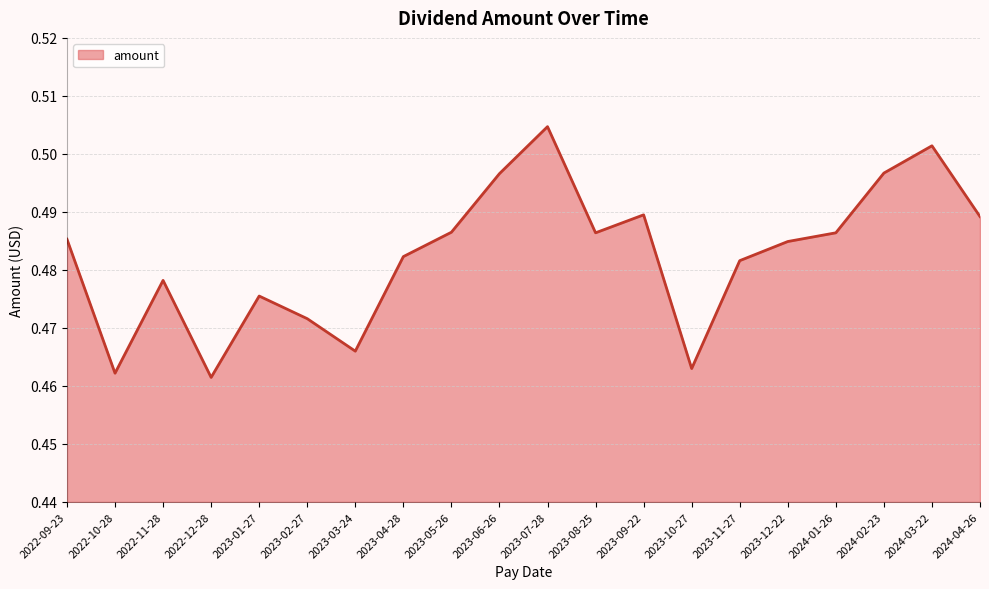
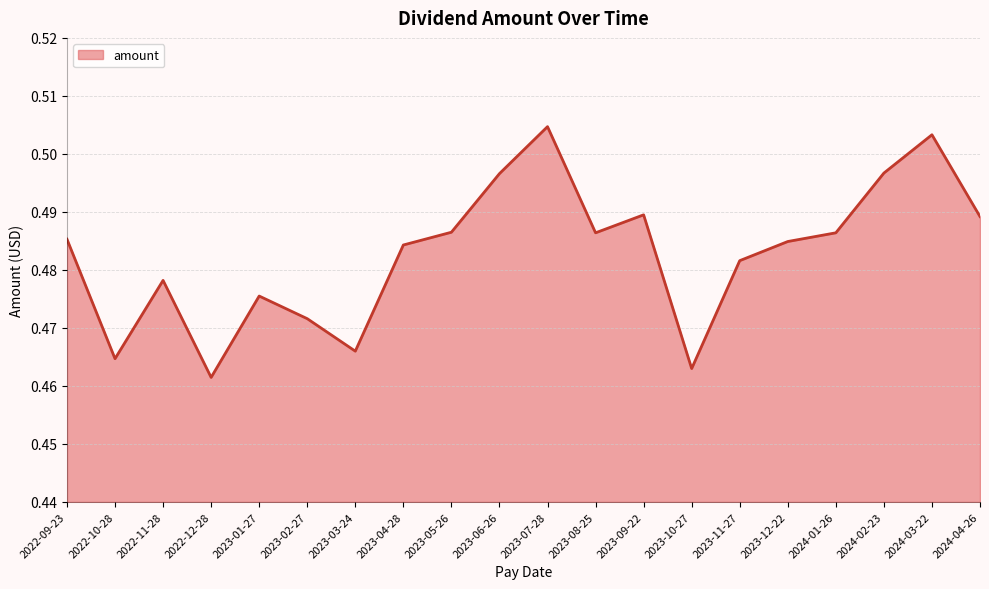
  {
    "2022-09-23": 0.485,
-   "2022-10-28": 0.462,
+   "2022-10-28": 0.465,
    "2022-11-28": 0.478,
    "2022-12-28": 0.461,
    "2023-01-27": 0.476,
    "2023-02-27": 0.472,
    "2023-03-24": 0.466,
-   "2023-04-28": 0.482,
+   "2023-04-28": 0.484,
    "2023-05-26": 0.487,
    "2023-06-26": 0.497,
    "2023-07-28": 0.505,
    "2023-08-25": 0.486,
    "2023-09-22": 0.490,
    "2023-10-27": 0.463,
    "2023-11-27": 0.482,
    "2023-12-22": 0.485,
    "2024-01-26": 0.486,
    "2024-02-23": 0.497,
-   "2024-03-22": 0.501,
+   "2024-03-22": 0.503,
    "2024-04-26": 0.489
  }
